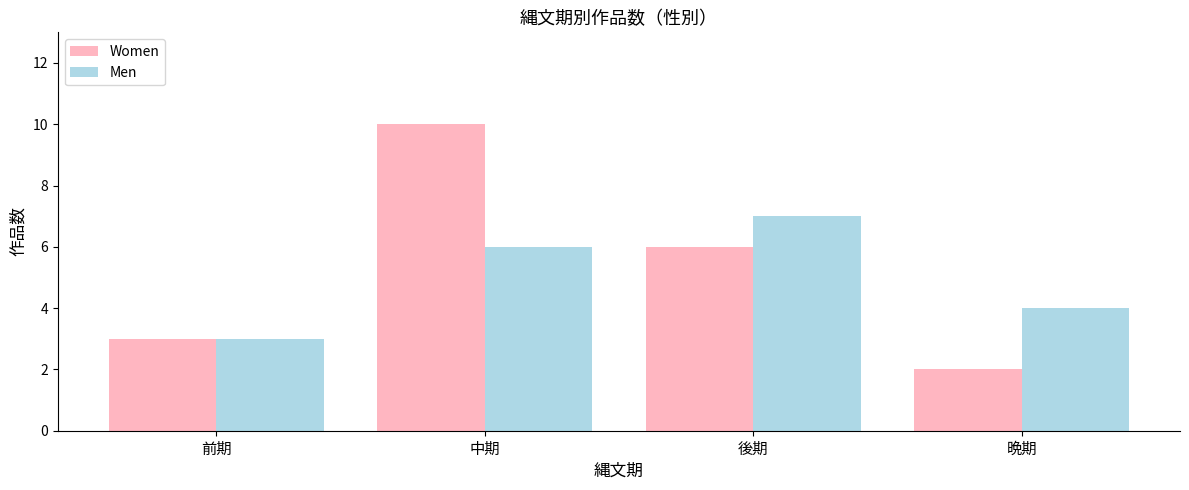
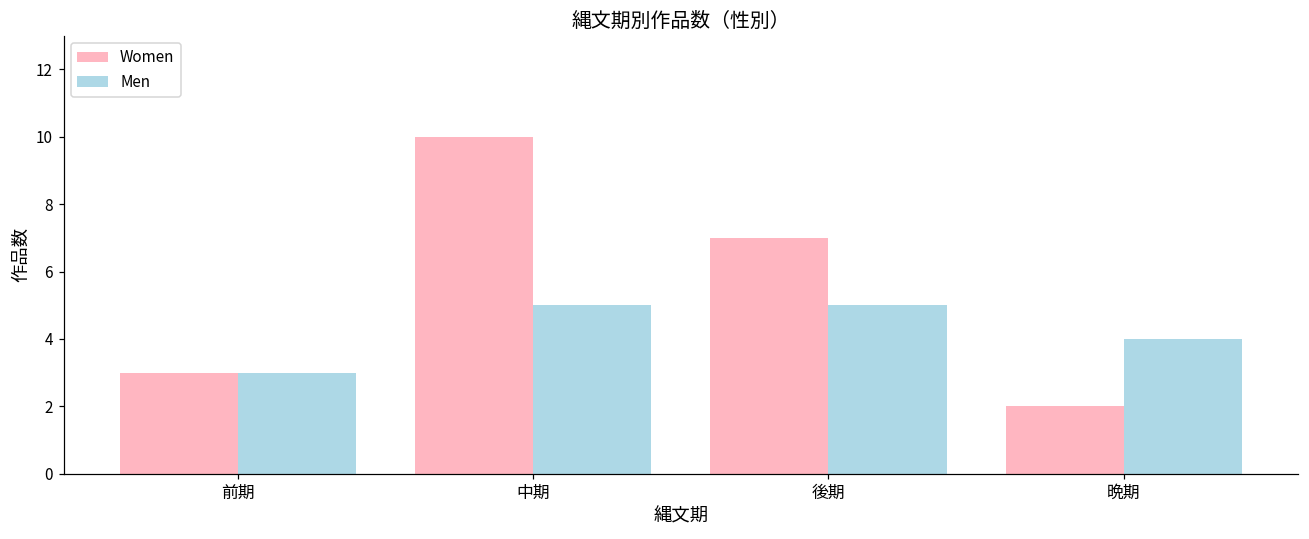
  {
    "Women": {
      "前期": 3,
      "中期": 10,
-     "後期": 6,
+     "後期": 7,
      "晩期": 2
    },
    "Men": {
      "前期": 3,
-     "中期": 6,
-     "後期": 7,
+     "中期": 5,
+     "後期": 5,
      "晩期": 4
    }
  }
